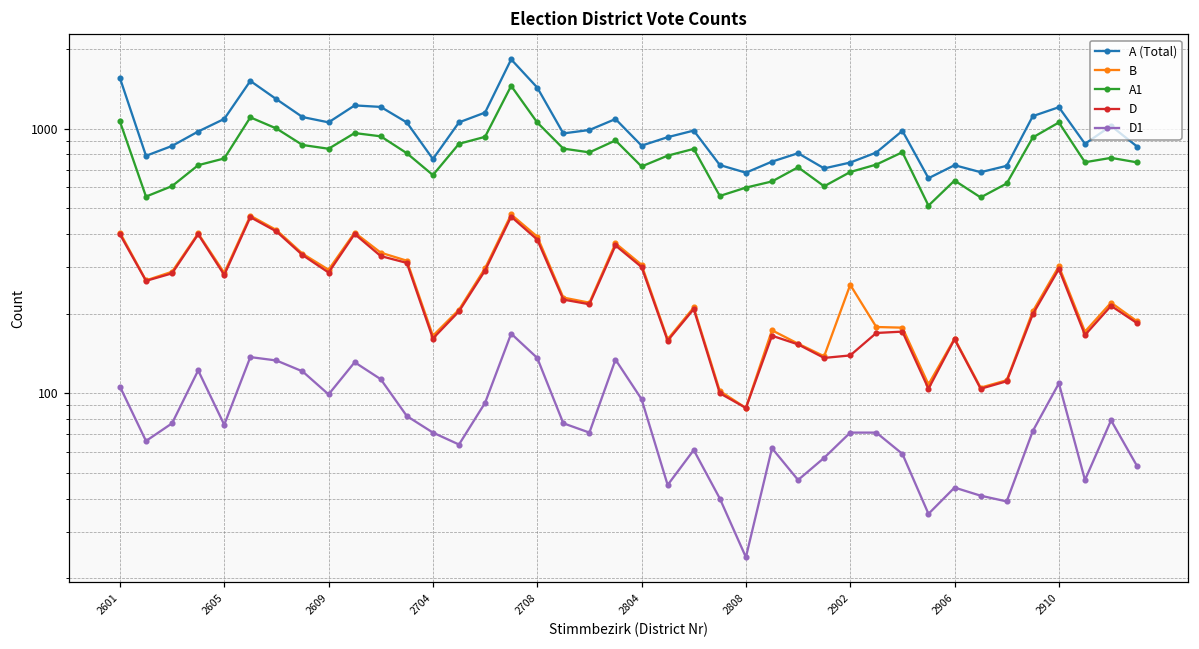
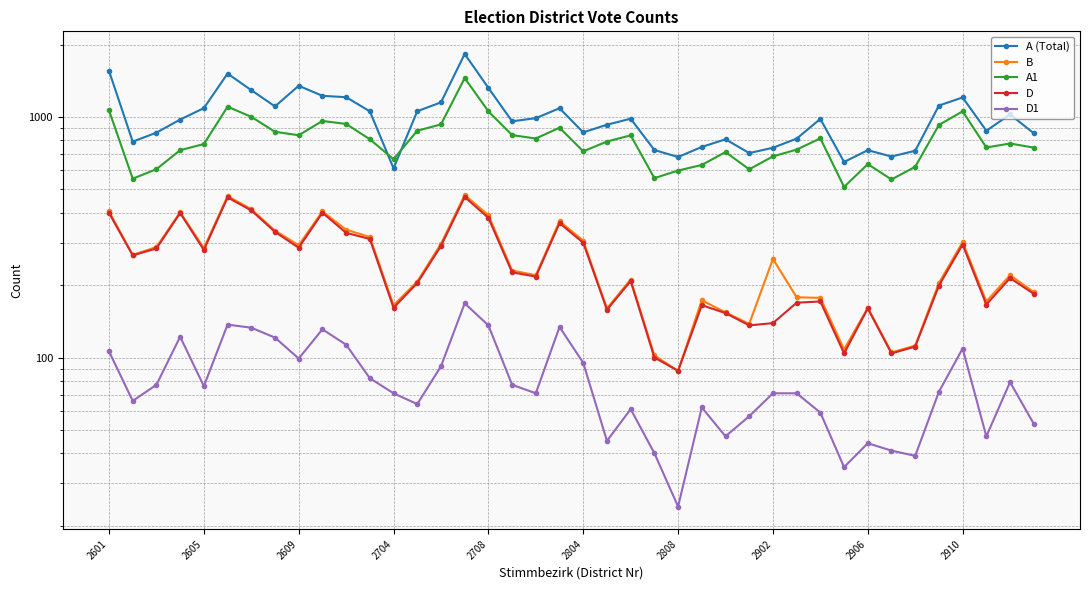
  {
    "A (Total)": {
      "2601": 1600,
      "2605": 1100,
-     "2609": 1100,
-     "2704": 770,
-     "2708": 1400,
+     "2609": 1300,
+     "2704": 610,
+     "2708": 1300,
      "2804": 860,
      "2808": 680,
      "2902": 750,
      "2906": 730,
      "2910": 1200
    },
    "B": {
      "2609": 290,
      "2704": 170,
      "2708": 390,
      "2902": 260
    },
    "A1": {
      "2601": 1100,
      "2605": 770,
      "2609": 840,
      "2704": 670,
      "2708": 1100,
      "2804": 720,
      "2808": 600,
      "2902": 690,
      "2906": 640,
      "2910": 1100
    },
    "D": {
      "2609": 290,
      "2704": 160,
      "2708": 380,
      "2902": 140
    },
    "D1": {
      "2601": 110,
      "2605": 76,
      "2609": 99,
      "2704": 71,
      "2708": 140,
      "2804": 95,
      "2808": 24,
      "2902": 71,
      "2906": 44,
      "2910": 110
    }
  }
